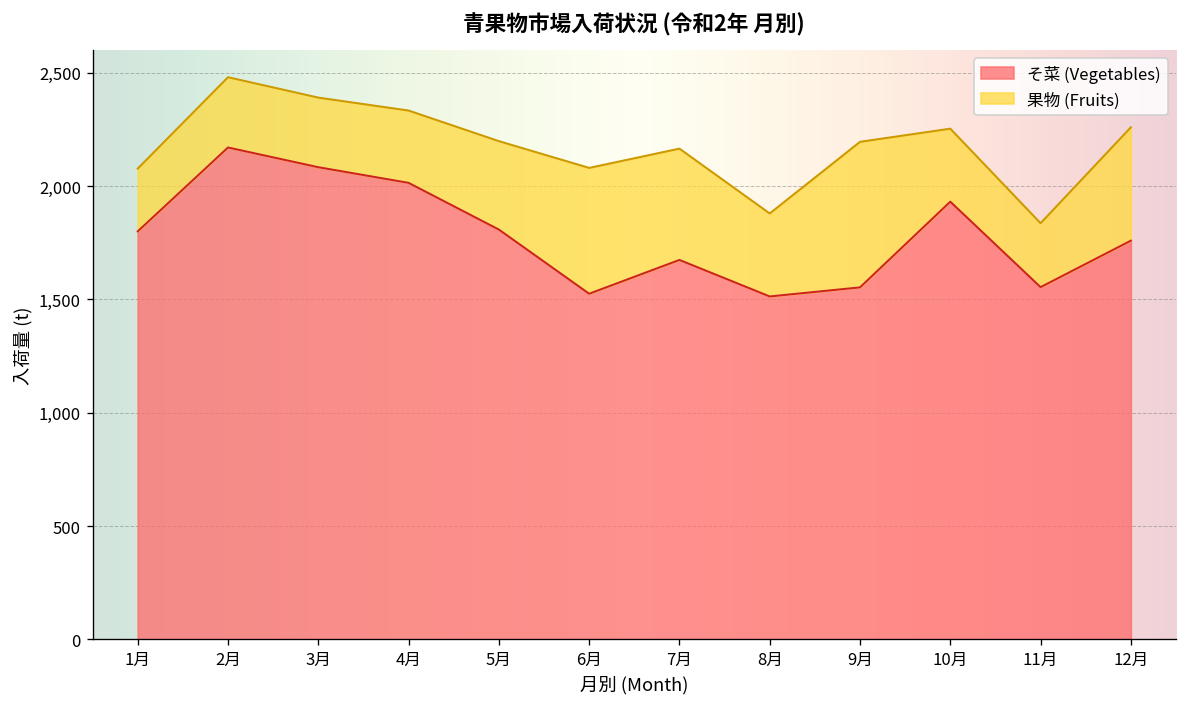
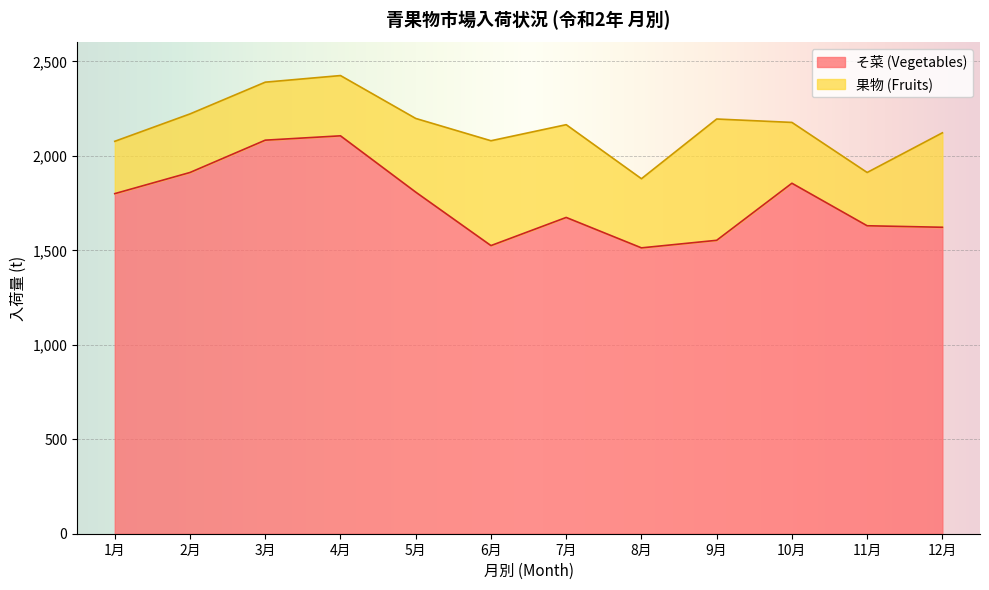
  {
    "そ菜 (Vegetables)": {
      "1月": "1,800",
-     "2月": "2,170",
+     "2月": "1,910",
      "3月": "2,080",
-     "4月": "2,010",
+     "4月": "2,110",
      "5月": "1,810",
      "6月": "1,530",
      "7月": "1,670",
      "8月": "1,510",
      "9月": "1,550",
-     "10月": "1,930",
-     "11月": "1,550",
-     "12月": "1,760"
+     "10月": "1,860",
+     "11月": "1,630",
+     "12月": "1,620"
    },
    "果物 (Fruits)": {
      "1月": "280",
      "2月": "310",
      "3月": "310",
      "4月": "320",
      "5月": "390",
      "6月": "560",
      "7月": "490",
      "8月": "370",
      "9月": "640",
      "10月": "320",
      "11月": "280",
      "12月": "500"
    }
  }
